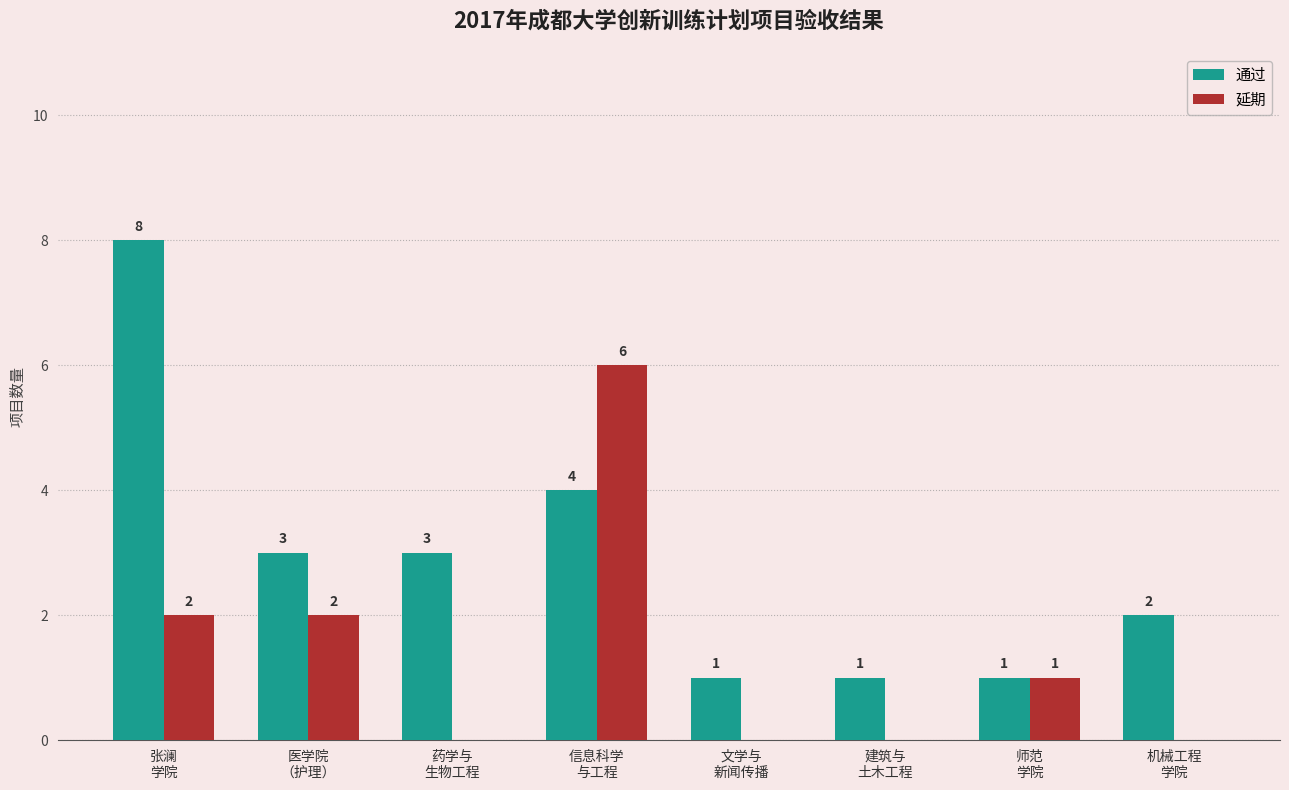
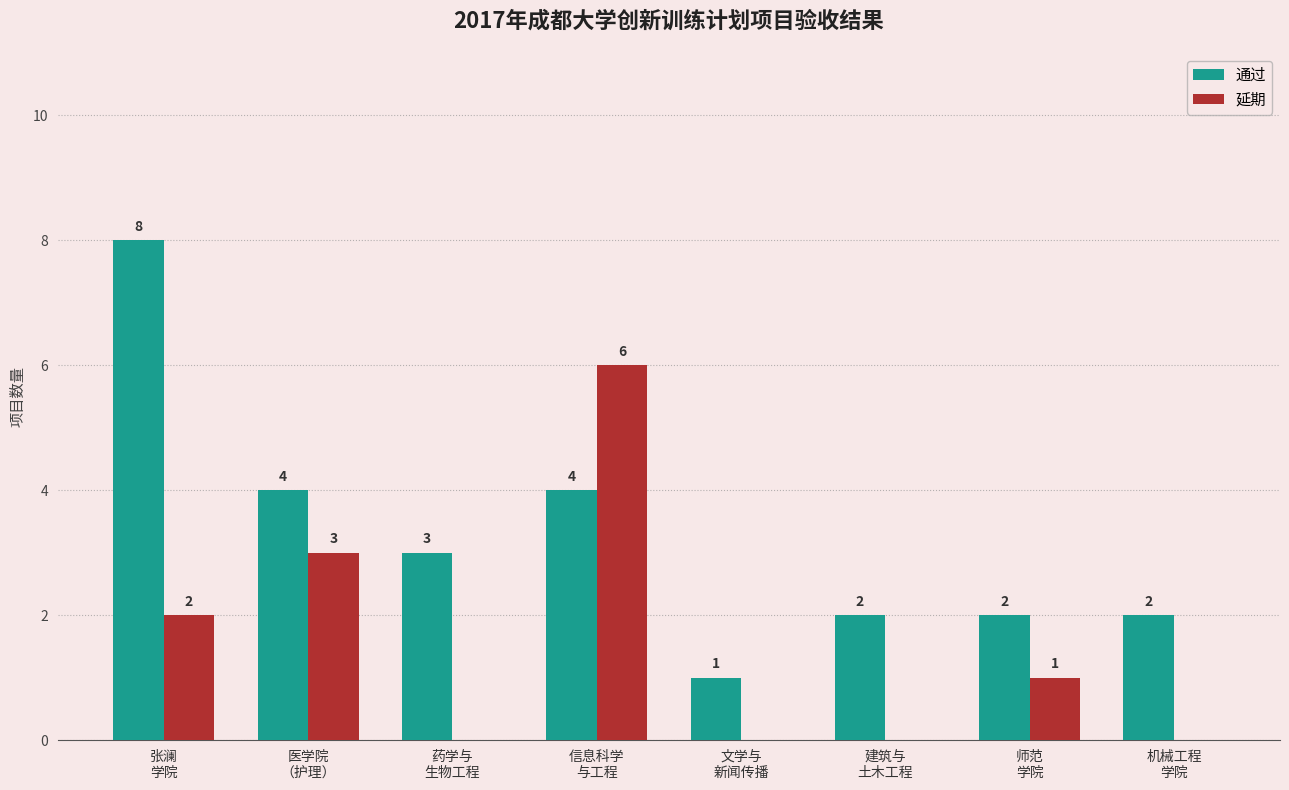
  {
    "通过": {
      "张澜 学院": 8,
-     "医学院 （护理）": 3,
+     "医学院 （护理）": 4,
      "药学与 生物工程": 3,
      "信息科学 与工程": 4,
      "文学与 新闻传播": 1,
-     "建筑与 土木工程": 1,
-     "师范 学院": 1,
+     "建筑与 土木工程": 2,
+     "师范 学院": 2,
      "机械工程 学院": 2
    },
    "延期": {
      "张澜 学院": 2,
-     "医学院 （护理）": 2,
+     "医学院 （护理）": 3,
      "信息科学 与工程": 6,
      "师范 学院": 1
    }
  }
